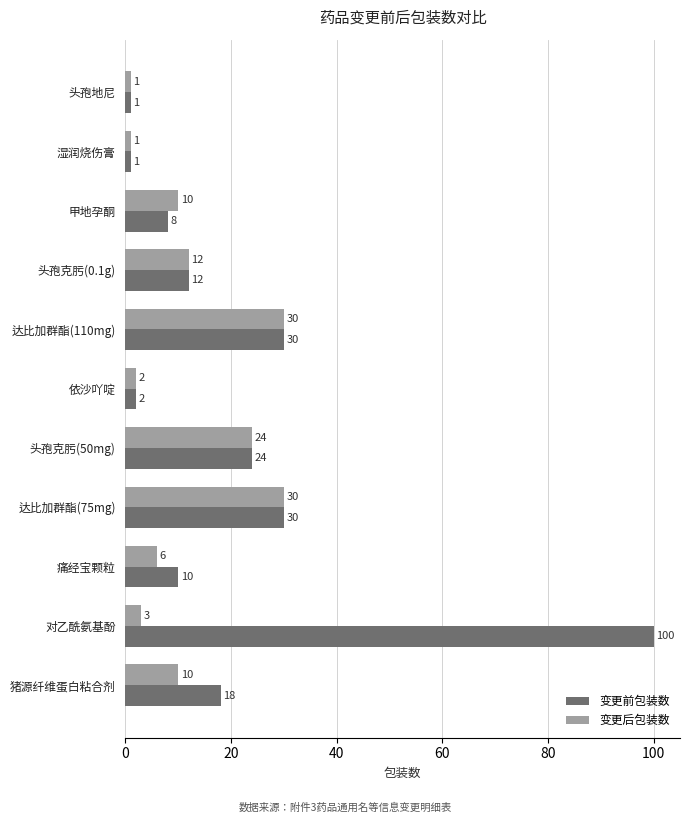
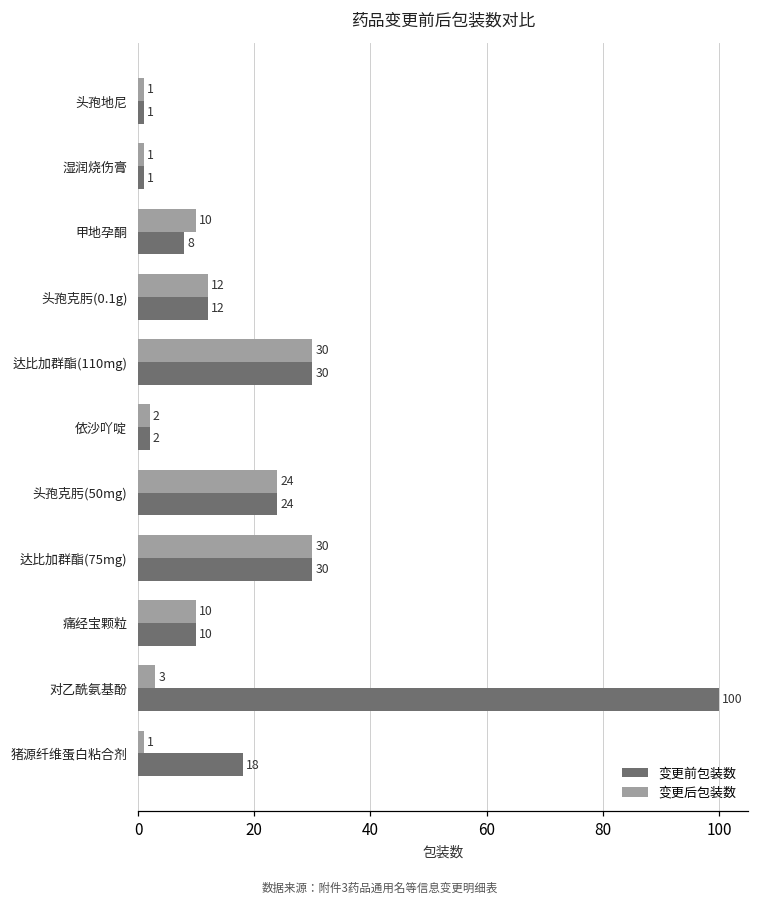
  {
    "变更前包装数": {
      "头孢地尼": 1,
      "湿润烧伤膏": 1,
      "甲地孕酮": 8,
      "头孢克肟(0.1g)": 12,
      "达比加群酯(110mg)": 30,
      "依沙吖啶": 2,
      "头孢克肟(50mg)": 24,
      "达比加群酯(75mg)": 30,
      "痛经宝颗粒": 10,
      "对乙酰氨基酚": 100,
      "猪源纤维蛋白粘合剂": 18
    },
    "变更后包装数": {
      "头孢地尼": 1,
      "湿润烧伤膏": 1,
      "甲地孕酮": 10,
      "头孢克肟(0.1g)": 12,
      "达比加群酯(110mg)": 30,
      "依沙吖啶": 2,
      "头孢克肟(50mg)": 24,
      "达比加群酯(75mg)": 30,
-     "痛经宝颗粒": 6,
+     "痛经宝颗粒": 10,
      "对乙酰氨基酚": 3,
-     "猪源纤维蛋白粘合剂": 10
+     "猪源纤维蛋白粘合剂": 1
    }
  }
